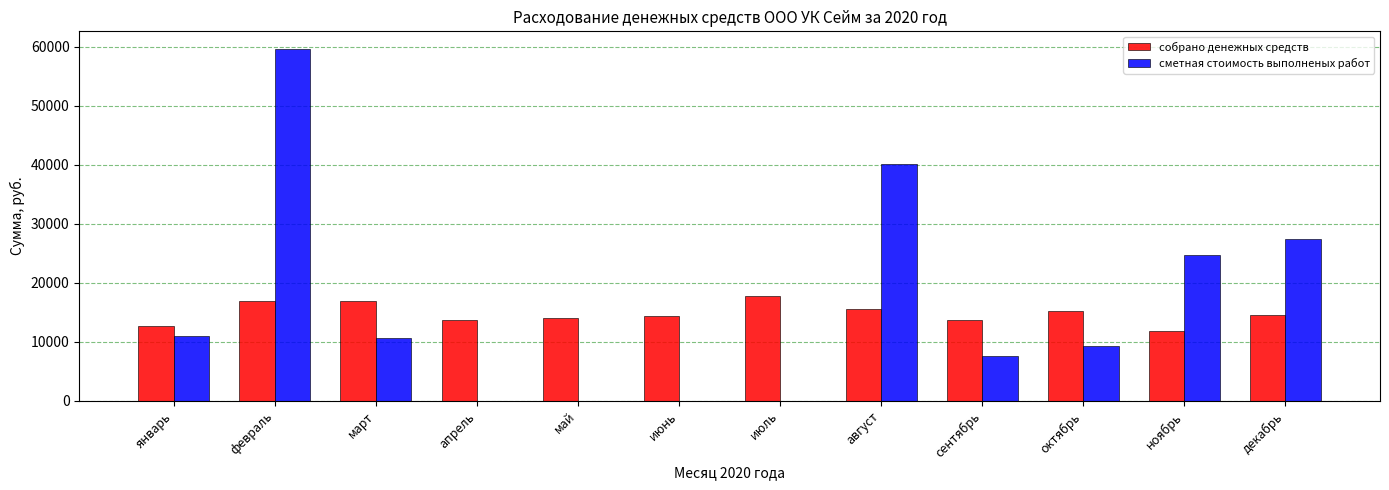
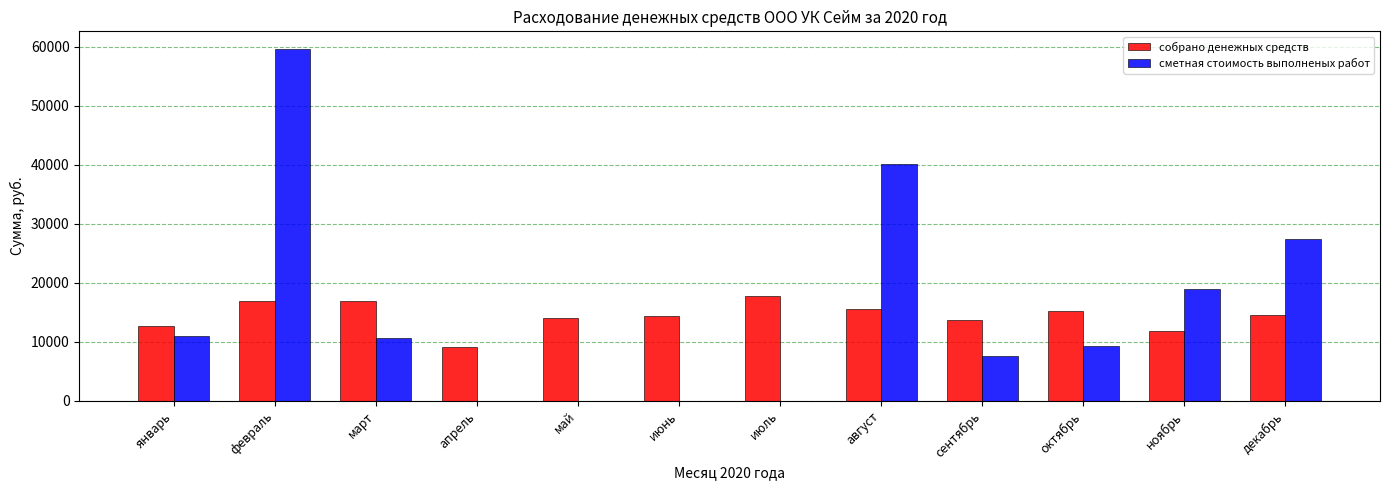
  {
    "собрано денежных средств": {
      "январь": 13000,
      "февраль": 17000,
      "март": 17000,
-     "апрель": 14000,
+     "апрель": 9000,
      "май": 14000,
      "июнь": 14000,
      "июль": 18000,
      "август": 15000,
      "сентябрь": 14000,
      "октябрь": 15000,
      "ноябрь": 12000,
      "декабрь": 14000
    },
    "сметная стоимость выполненых работ": {
      "январь": 11000,
      "февраль": 60000,
      "март": 11000,
      "апрель": 0,
      "май": 0,
      "июнь": 0,
      "июль": 0,
      "август": 40000,
      "сентябрь": 8000,
      "октябрь": 9000,
-     "ноябрь": 25000,
+     "ноябрь": 19000,
      "декабрь": 27000
    }
  }
